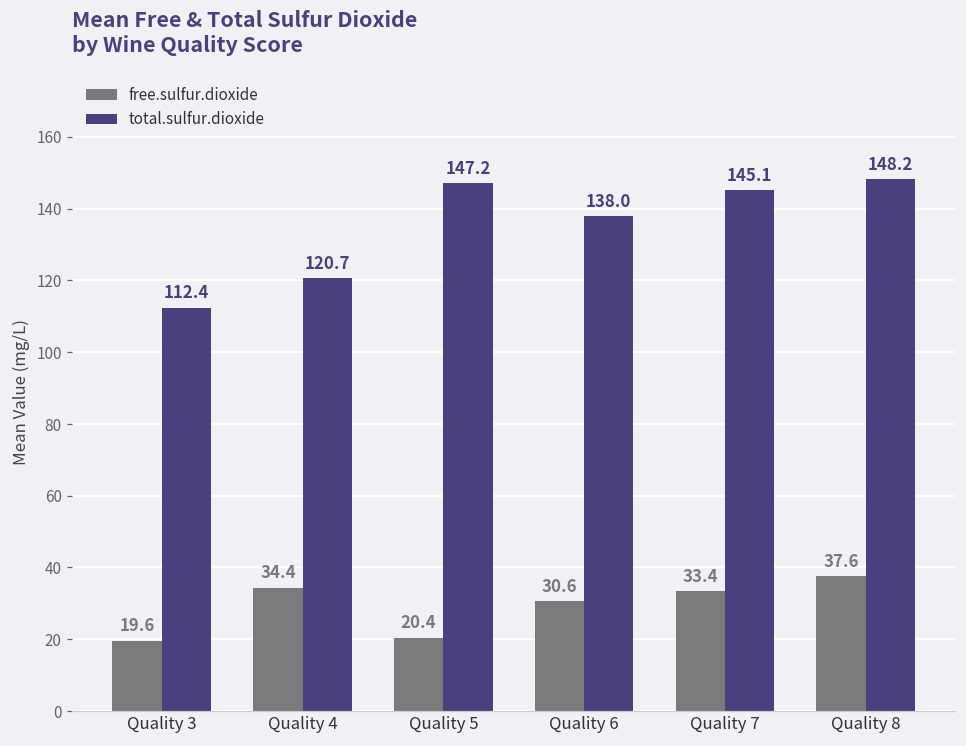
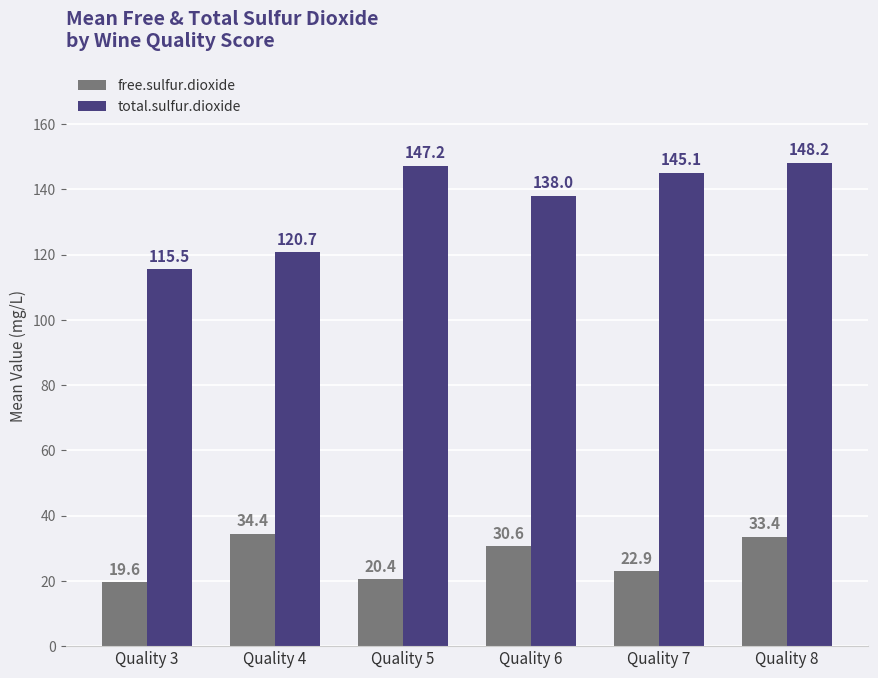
  {
    "free.sulfur.dioxide": {
      "Quality 3": 19.6,
      "Quality 4": 34.4,
      "Quality 5": 20.4,
      "Quality 6": 30.6,
-     "Quality 7": 33.4,
-     "Quality 8": 37.6
+     "Quality 7": 22.9,
+     "Quality 8": 33.4
    },
    "total.sulfur.dioxide": {
-     "Quality 3": 112.4,
+     "Quality 3": 115.5,
      "Quality 4": 120.7,
      "Quality 5": 147.2,
      "Quality 6": 138.0,
      "Quality 7": 145.1,
      "Quality 8": 148.2
    }
  }
